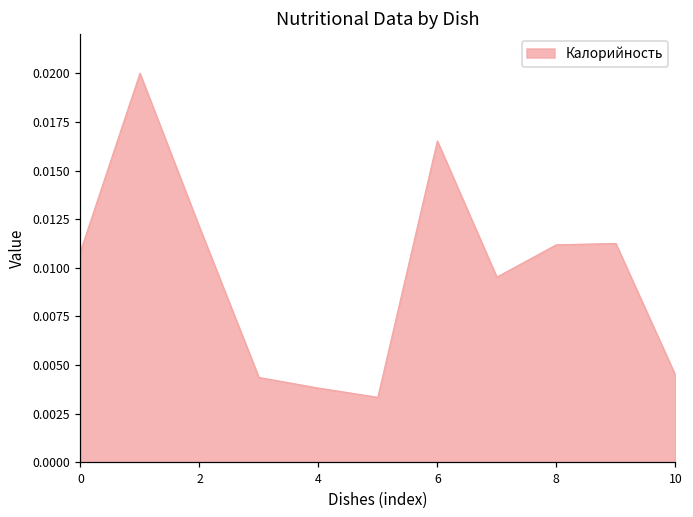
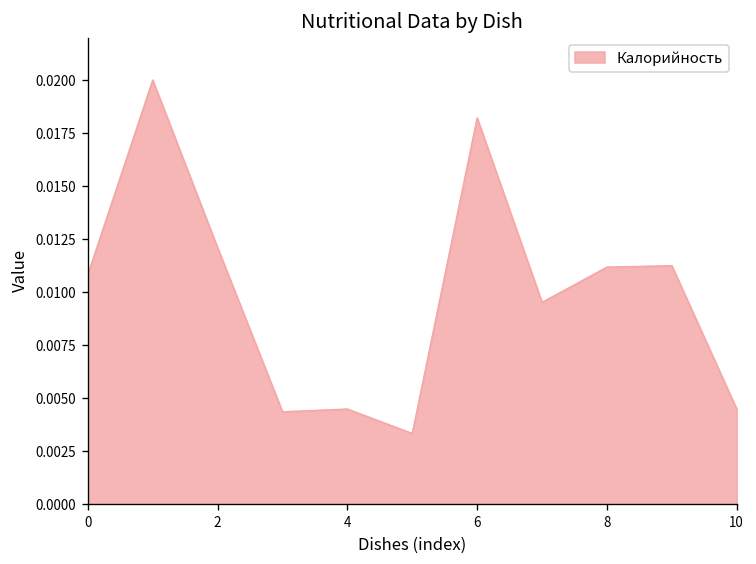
  {
    "0": 0.0108,
    "2": 0.0121,
-   "4": 0.0038,
-   "6": 0.0165,
+   "4": 0.0045,
+   "6": 0.0182,
    "8": 0.0112,
    "10": 0.0045
  }
